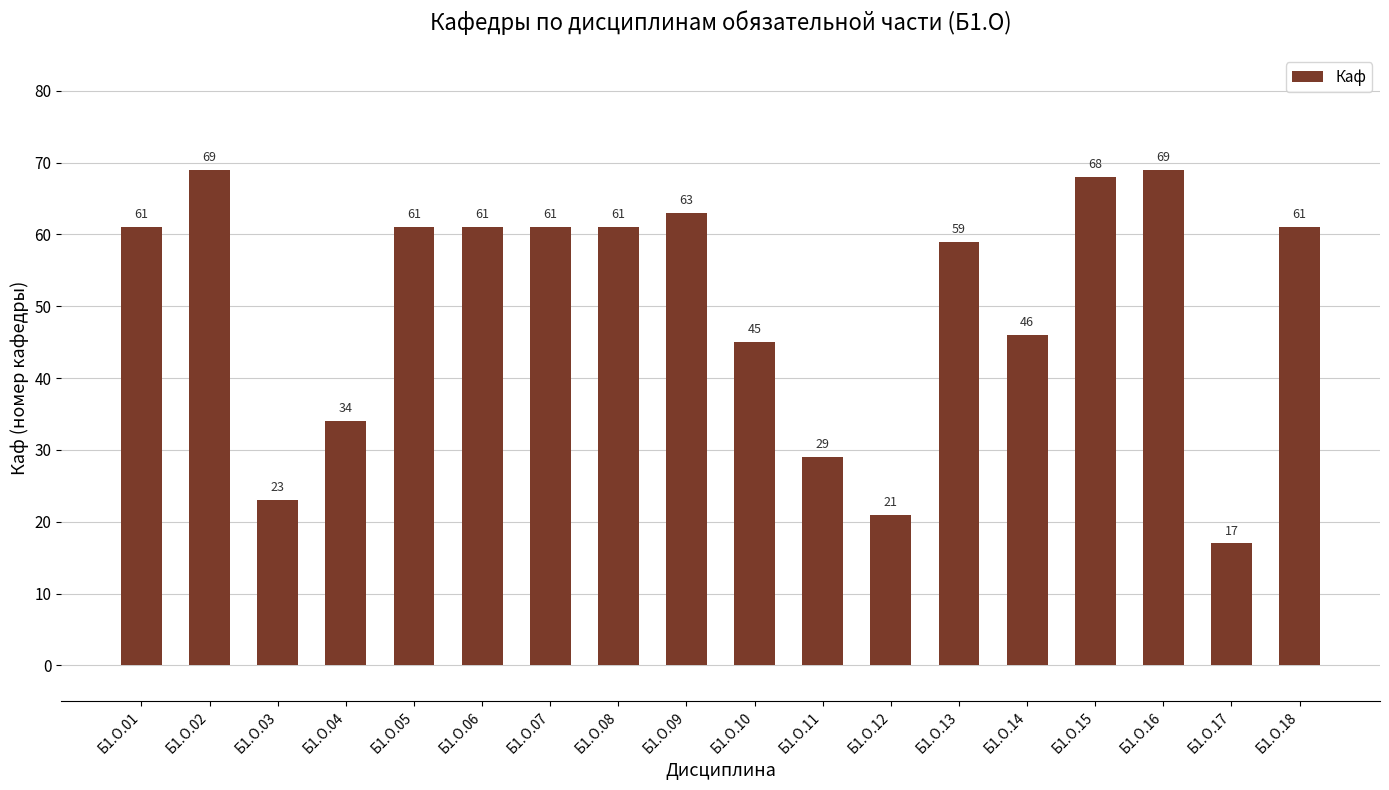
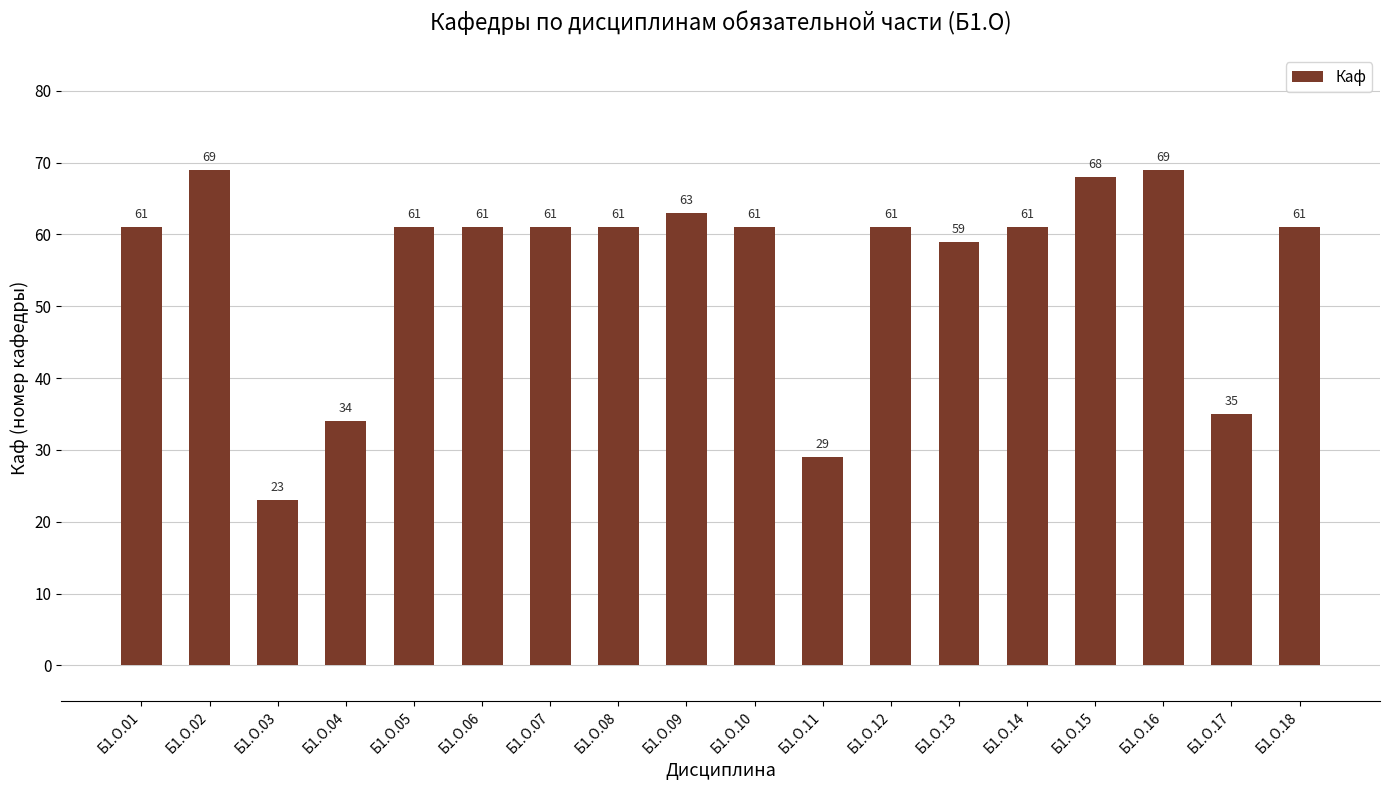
  {
    "Б1.О.01": 61,
    "Б1.О.02": 69,
    "Б1.О.03": 23,
    "Б1.О.04": 34,
    "Б1.О.05": 61,
    "Б1.О.06": 61,
    "Б1.О.07": 61,
    "Б1.О.08": 61,
    "Б1.О.09": 63,
-   "Б1.О.10": 45,
+   "Б1.О.10": 61,
    "Б1.О.11": 29,
-   "Б1.О.12": 21,
+   "Б1.О.12": 61,
    "Б1.О.13": 59,
-   "Б1.О.14": 46,
+   "Б1.О.14": 61,
    "Б1.О.15": 68,
    "Б1.О.16": 69,
-   "Б1.О.17": 17,
+   "Б1.О.17": 35,
    "Б1.О.18": 61
  }
